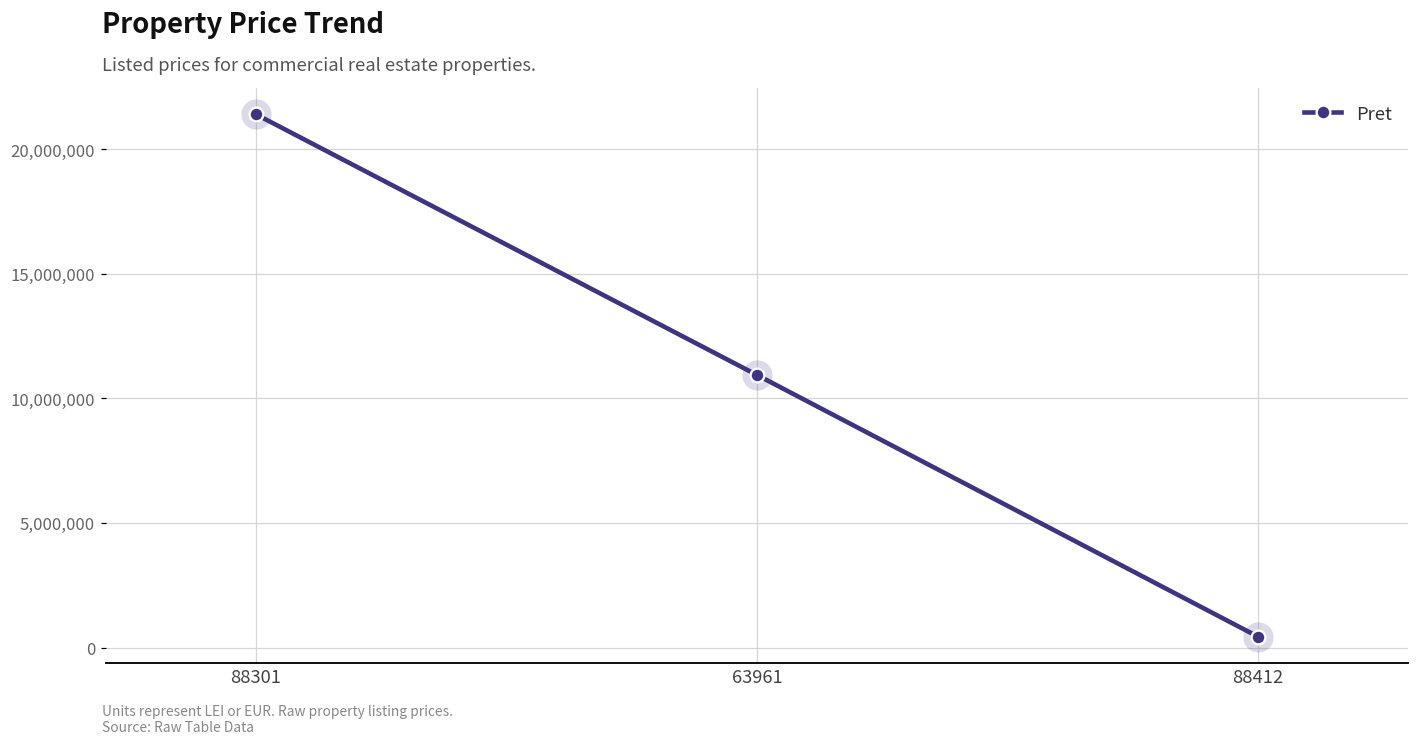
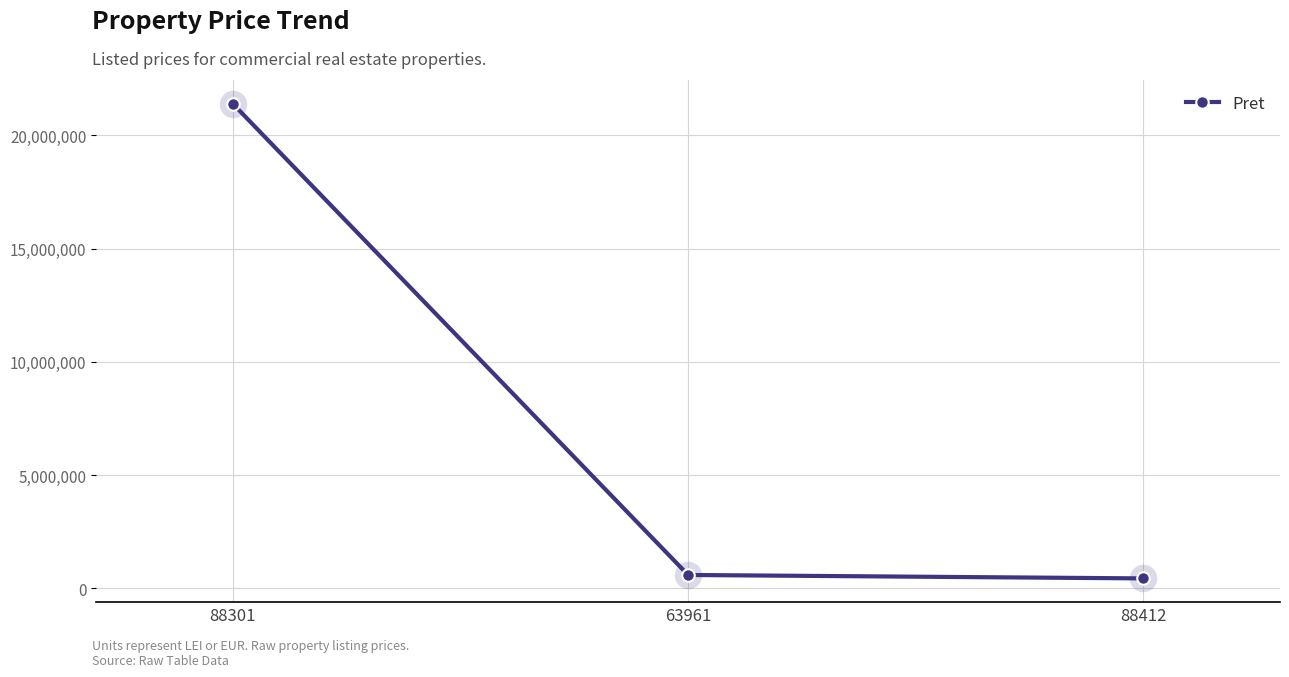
  {
    "88301": "21,400,000",
-   "63961": "10,900,000",
+   "63961": "600,000",
    "88412": "400,000"
  }
